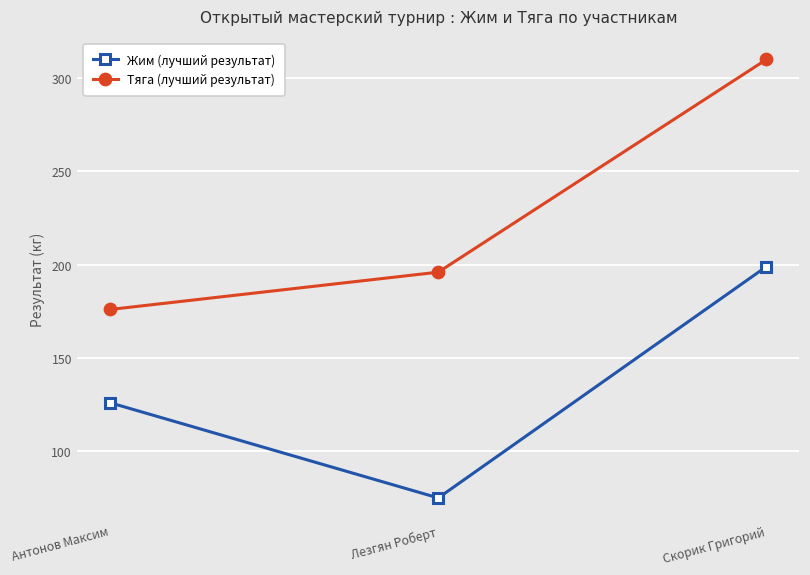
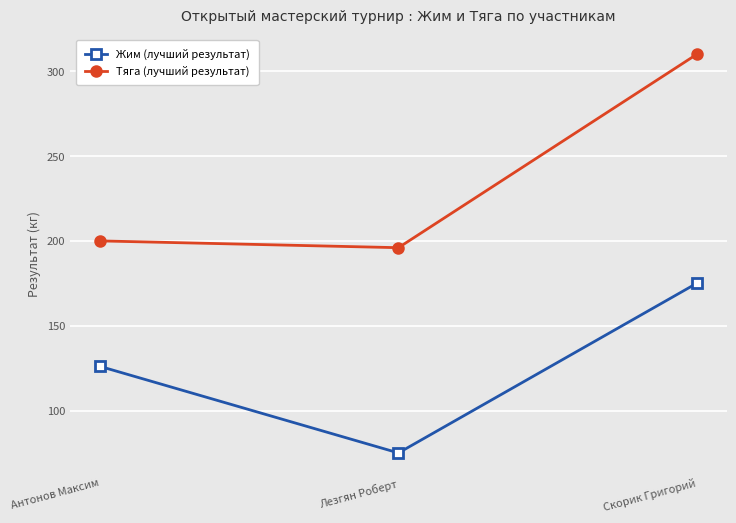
  {
    "Жим (лучший результат)": {
      "Антонов Максим": 126,
      "Лезгян Роберт": 75,
-     "Скорик Григорий": 199
+     "Скорик Григорий": 175
    },
    "Тяга (лучший результат)": {
-     "Антонов Максим": 176,
+     "Антонов Максим": 200,
      "Лезгян Роберт": 196,
      "Скорик Григорий": 310
    }
  }
